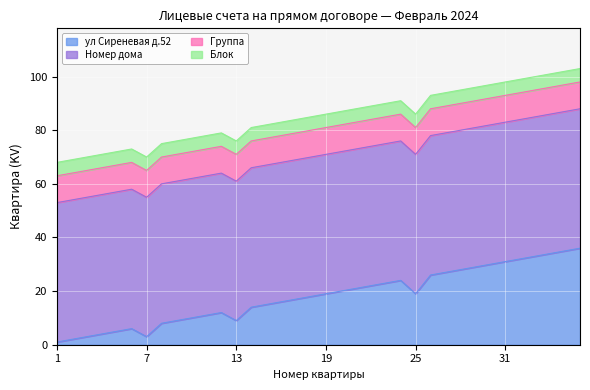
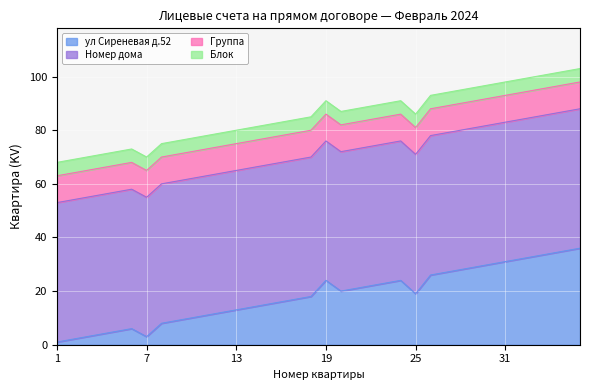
  {
    "ул Сиреневая д.52": {
      "1": 1,
      "7": 3,
-     "13": 9,
-     "19": 19,
+     "13": 13,
+     "19": 24,
      "25": 19,
      "31": 31
    },
    "Номер дома": {
      "1": 52,
      "7": 52,
      "13": 52,
      "19": 52,
      "25": 52,
      "31": 52
    },
    "Группа": {
      "1": 10,
      "7": 10,
      "13": 10,
      "19": 10,
      "25": 10,
      "31": 10
    },
    "Блок": {
      "1": 5,
      "7": 5,
      "13": 5,
      "19": 5,
      "25": 5,
      "31": 5
    }
  }
